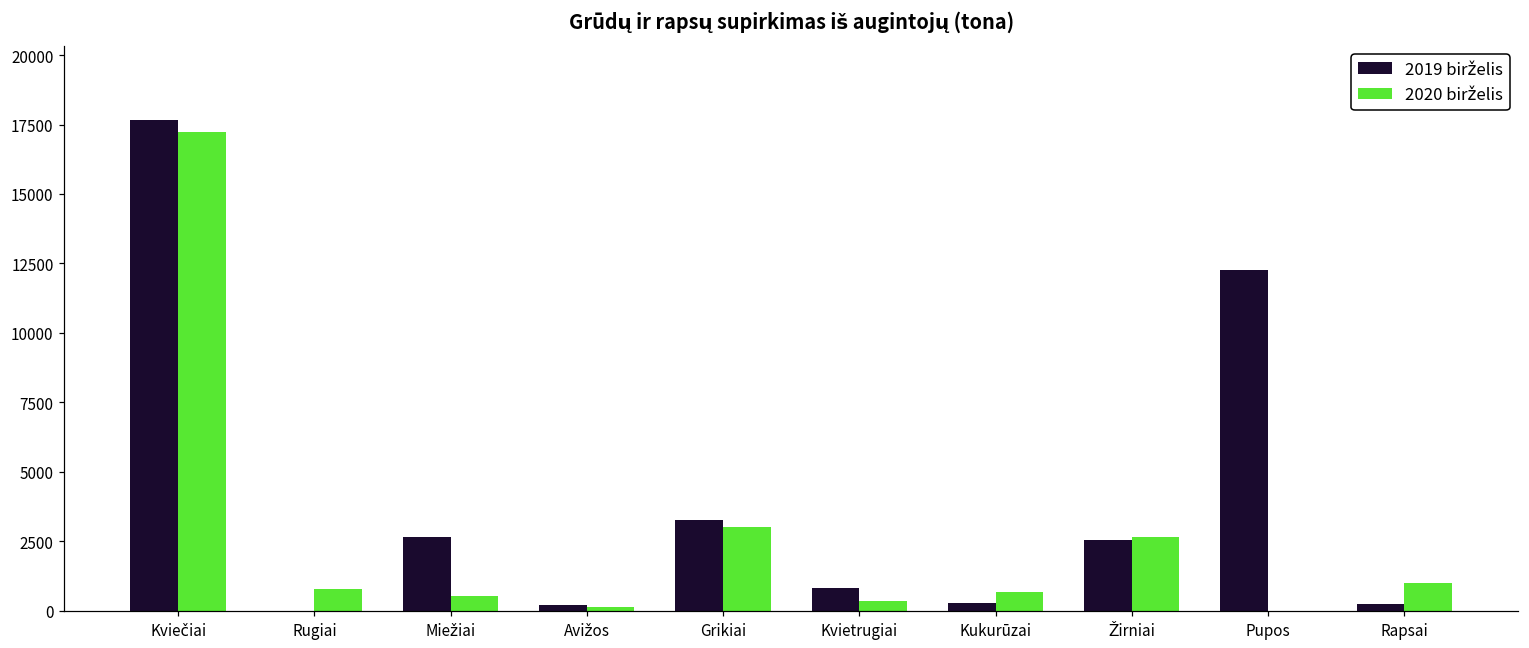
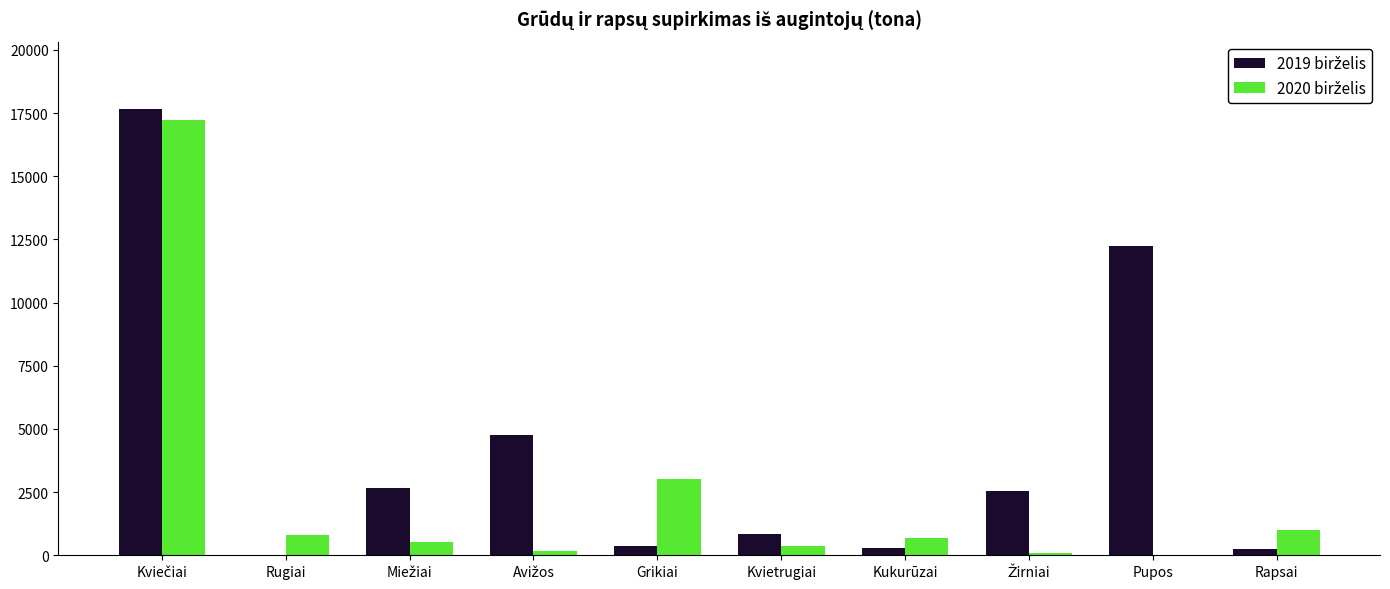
  {
    "2019 birželis": {
      "Kviečiai": 17700,
      "Rugiai": 0,
      "Miežiai": 2700,
-     "Avižos": 200,
-     "Grikiai": 3300,
+     "Avižos": 4800,
+     "Grikiai": 400,
      "Kvietrugiai": 800,
      "Kukurūzai": 300,
      "Žirniai": 2500,
      "Pupos": 12200,
      "Rapsai": 200
    },
    "2020 birželis": {
      "Kviečiai": 17200,
      "Rugiai": 800,
      "Miežiai": 500,
      "Avižos": 200,
      "Grikiai": 3000,
      "Kvietrugiai": 400,
      "Kukurūzai": 700,
-     "Žirniai": 2600,
+     "Žirniai": 100,
      "Rapsai": 1000
    }
  }
